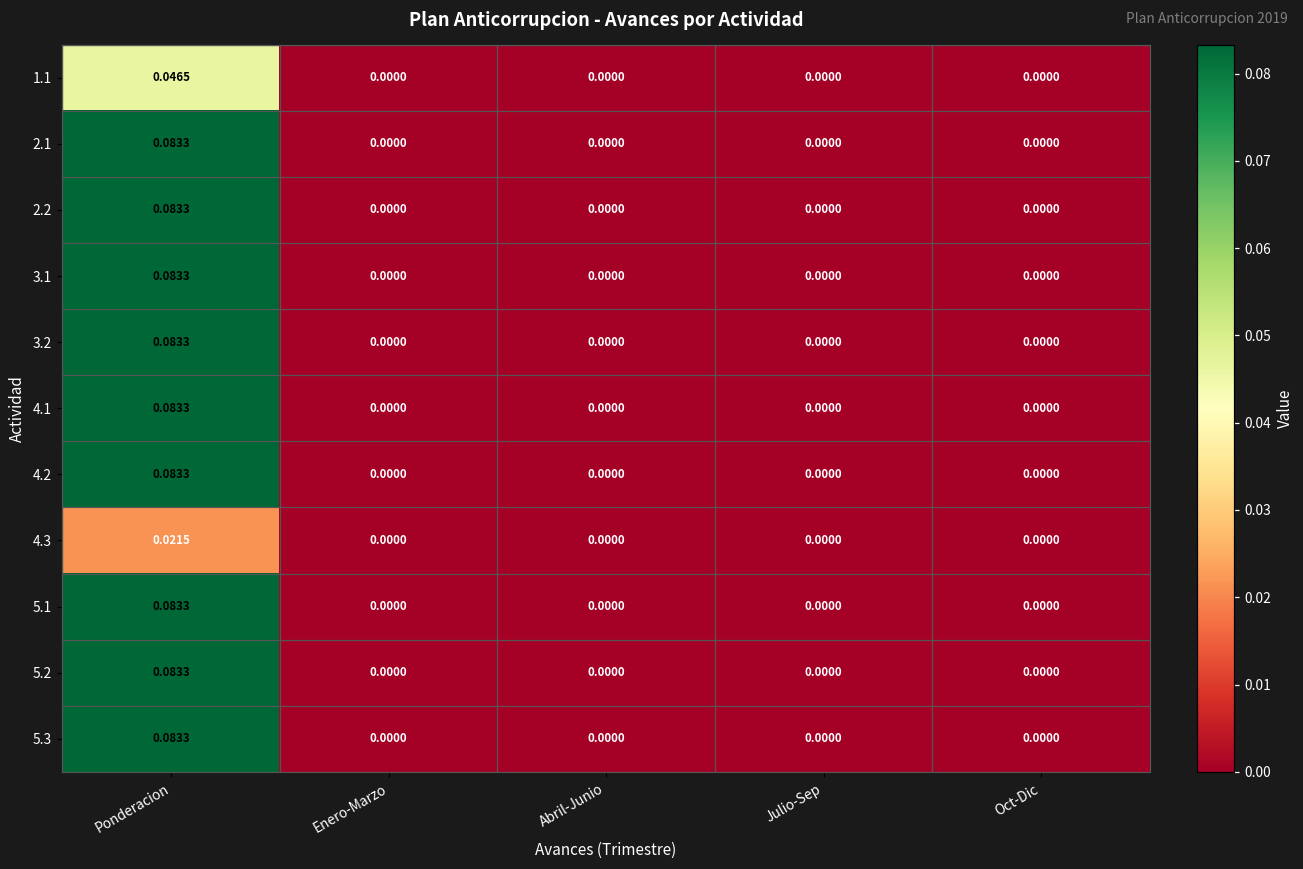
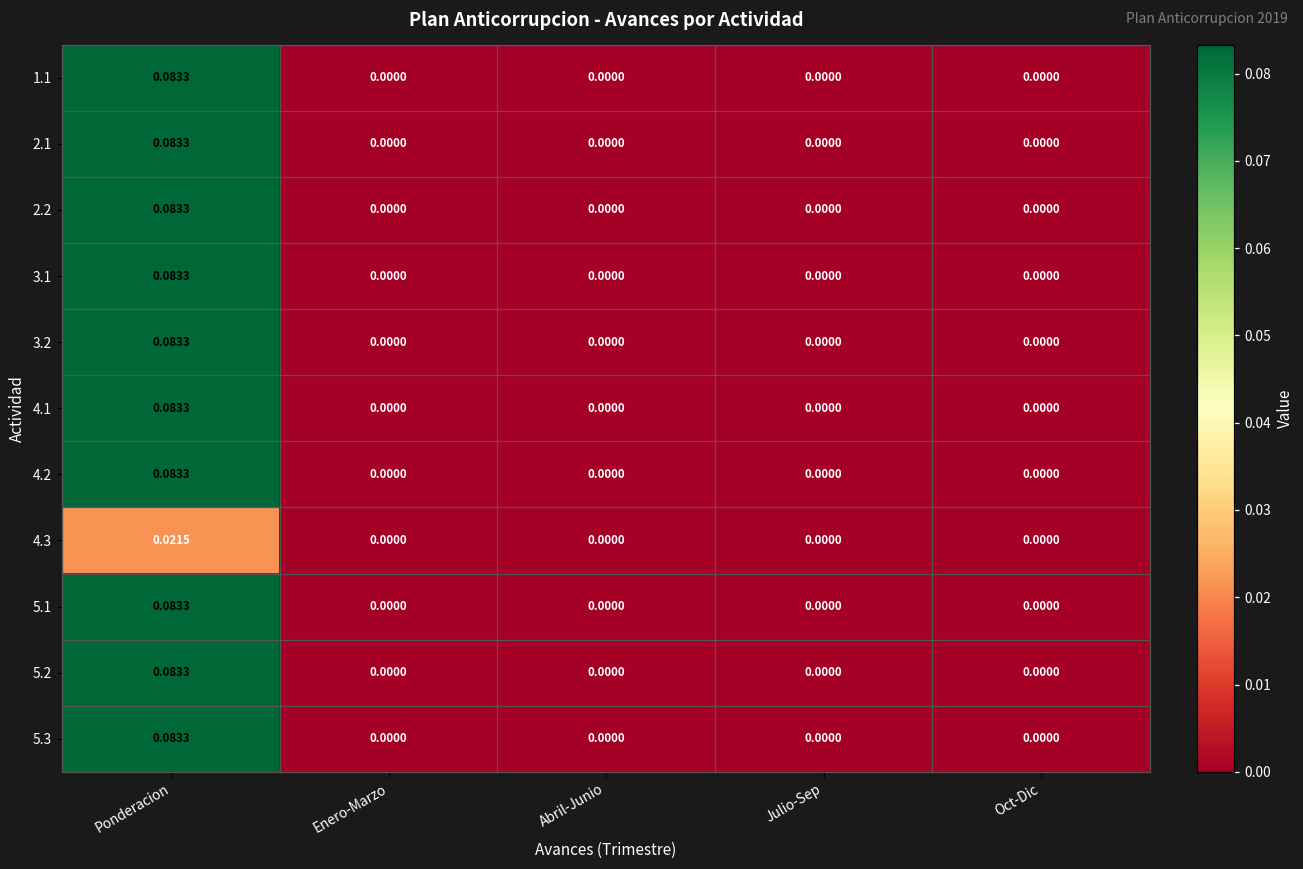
  {
    "1.1": {
-     "Ponderacion": 0.0465,
+     "Ponderacion": 0.0833,
      "Enero-Marzo": 0.0000,
      "Abril-Junio": 0.0000,
      "Julio-Sep": 0.0000,
      "Oct-Dic": 0.0000
    },
    "2.1": {
      "Ponderacion": 0.0833,
      "Enero-Marzo": 0.0000,
      "Abril-Junio": 0.0000,
      "Julio-Sep": 0.0000,
      "Oct-Dic": 0.0000
    },
    "2.2": {
      "Ponderacion": 0.0833,
      "Enero-Marzo": 0.0000,
      "Abril-Junio": 0.0000,
      "Julio-Sep": 0.0000,
      "Oct-Dic": 0.0000
    },
    "3.1": {
      "Ponderacion": 0.0833,
      "Enero-Marzo": 0.0000,
      "Abril-Junio": 0.0000,
      "Julio-Sep": 0.0000,
      "Oct-Dic": 0.0000
    },
    "3.2": {
      "Ponderacion": 0.0833,
      "Enero-Marzo": 0.0000,
      "Abril-Junio": 0.0000,
      "Julio-Sep": 0.0000,
      "Oct-Dic": 0.0000
    },
    "4.1": {
      "Ponderacion": 0.0833,
      "Enero-Marzo": 0.0000,
      "Abril-Junio": 0.0000,
      "Julio-Sep": 0.0000,
      "Oct-Dic": 0.0000
    },
    "4.2": {
      "Ponderacion": 0.0833,
      "Enero-Marzo": 0.0000,
      "Abril-Junio": 0.0000,
      "Julio-Sep": 0.0000,
      "Oct-Dic": 0.0000
    },
    "4.3": {
      "Ponderacion": 0.0215,
      "Enero-Marzo": 0.0000,
      "Abril-Junio": 0.0000,
      "Julio-Sep": 0.0000,
      "Oct-Dic": 0.0000
    },
    "5.1": {
      "Ponderacion": 0.0833,
      "Enero-Marzo": 0.0000,
      "Abril-Junio": 0.0000,
      "Julio-Sep": 0.0000,
      "Oct-Dic": 0.0000
    },
    "5.2": {
      "Ponderacion": 0.0833,
      "Enero-Marzo": 0.0000,
      "Abril-Junio": 0.0000,
      "Julio-Sep": 0.0000,
      "Oct-Dic": 0.0000
    },
    "5.3": {
      "Ponderacion": 0.0833,
      "Enero-Marzo": 0.0000,
      "Abril-Junio": 0.0000,
      "Julio-Sep": 0.0000,
      "Oct-Dic": 0.0000
    }
  }
